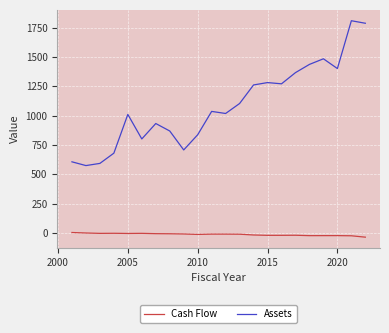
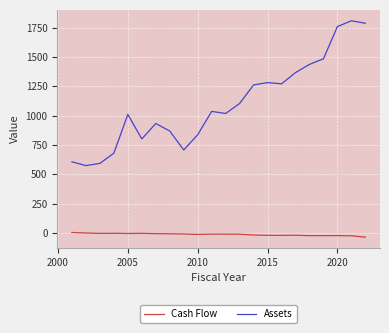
  {
    "Cash Flow": {
      "2005": -10,
      "2010": -10,
      "2015": -20,
      "2020": -20
    },
    "Assets": {
      "2005": 1010,
      "2010": 840,
      "2015": 1280,
-     "2020": 1400
+     "2020": 1760
    }
  }
